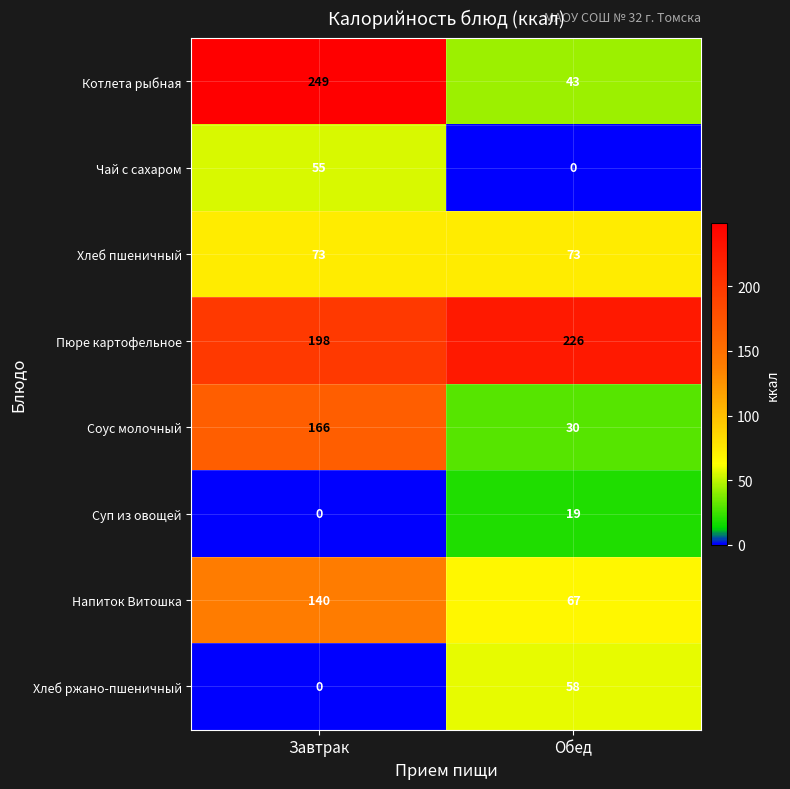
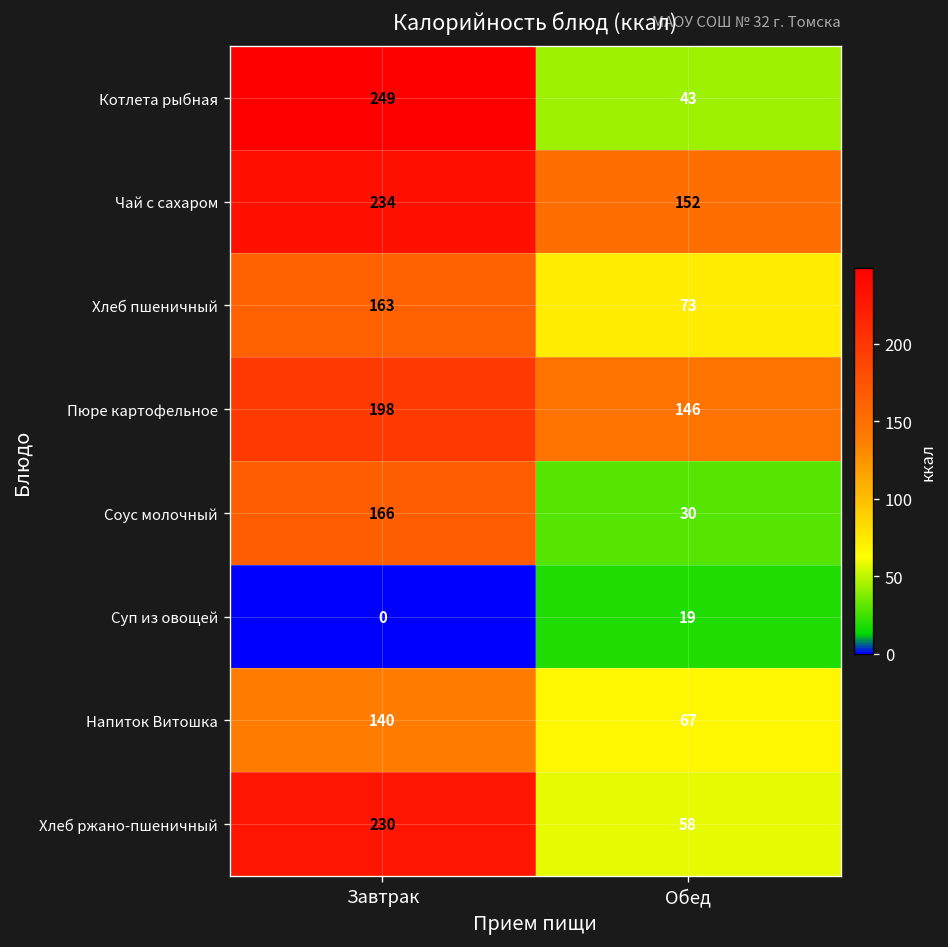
  {
    "Котлета рыбная": {
      "Завтрак": 249,
      "Обед": 43
    },
    "Чай с сахаром": {
-     "Завтрак": 55,
-     "Обед": 0
+     "Завтрак": 234,
+     "Обед": 152
    },
    "Хлеб пшеничный": {
-     "Завтрак": 73,
+     "Завтрак": 163,
      "Обед": 73
    },
    "Пюре картофельное": {
      "Завтрак": 198,
-     "Обед": 226
+     "Обед": 146
    },
    "Соус молочный": {
      "Завтрак": 166,
      "Обед": 30
    },
    "Суп из овощей": {
      "Завтрак": 0,
      "Обед": 19
    },
    "Напиток Витошка": {
      "Завтрак": 140,
      "Обед": 67
    },
    "Хлеб ржано-пшеничный": {
-     "Завтрак": 0,
+     "Завтрак": 230,
      "Обед": 58
    }
  }
